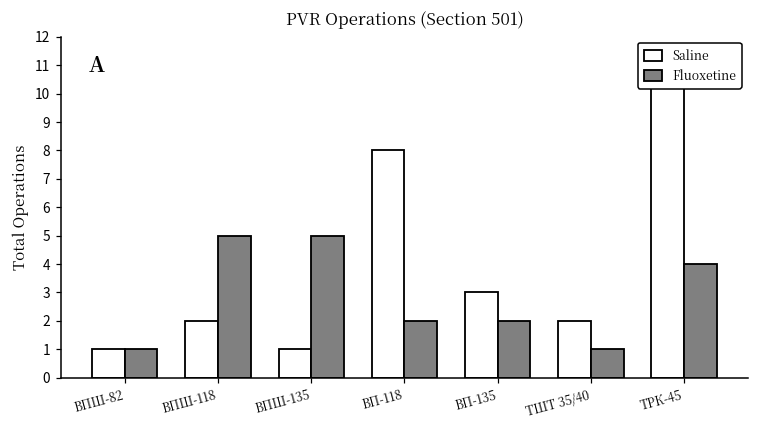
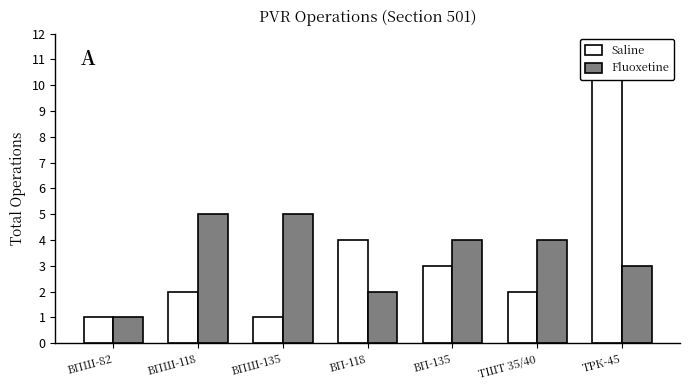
  {
    "Saline": {
      "ВПШ-82": 1,
      "ВПШ-118": 2,
      "ВПШ-135": 1,
-     "ВП-118": 8,
+     "ВП-118": 4,
      "ВП-135": 3,
      "ТШТ 35/40": 2
    },
    "Fluoxetine": {
      "ВПШ-82": 1,
      "ВПШ-118": 5,
      "ВПШ-135": 5,
      "ВП-118": 2,
-     "ВП-135": 2,
-     "ТШТ 35/40": 1,
-     "ТРК-45": 4
+     "ВП-135": 4,
+     "ТШТ 35/40": 4,
+     "ТРК-45": 3
    }
  }
